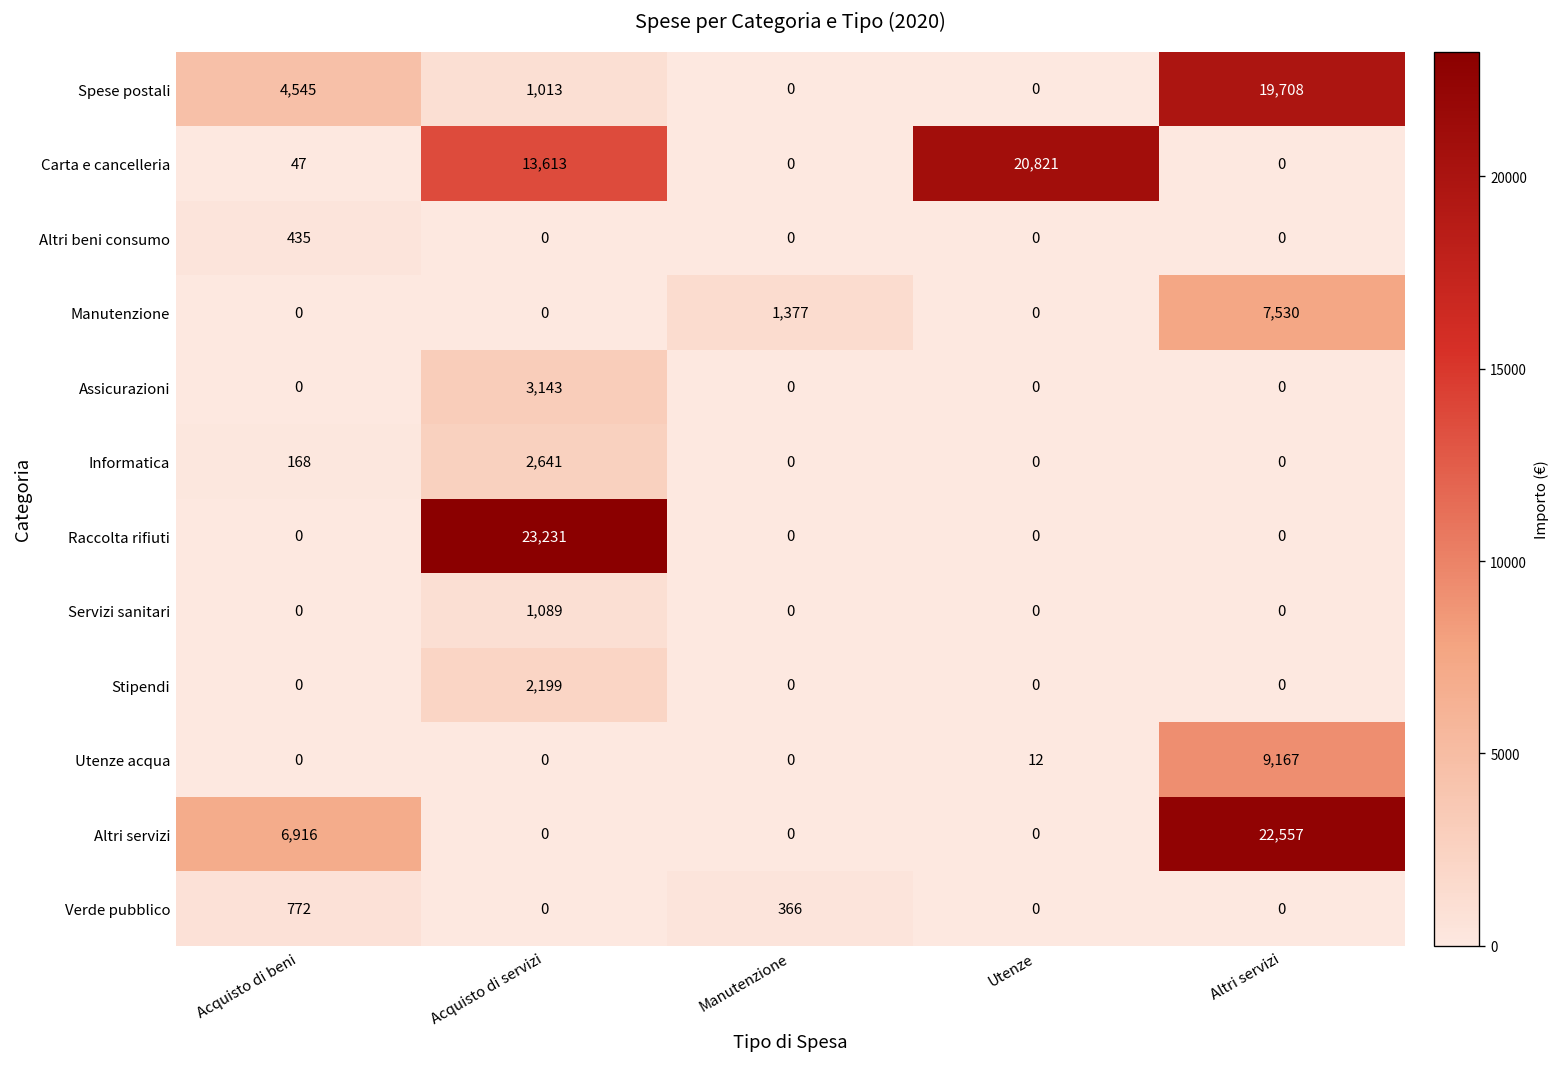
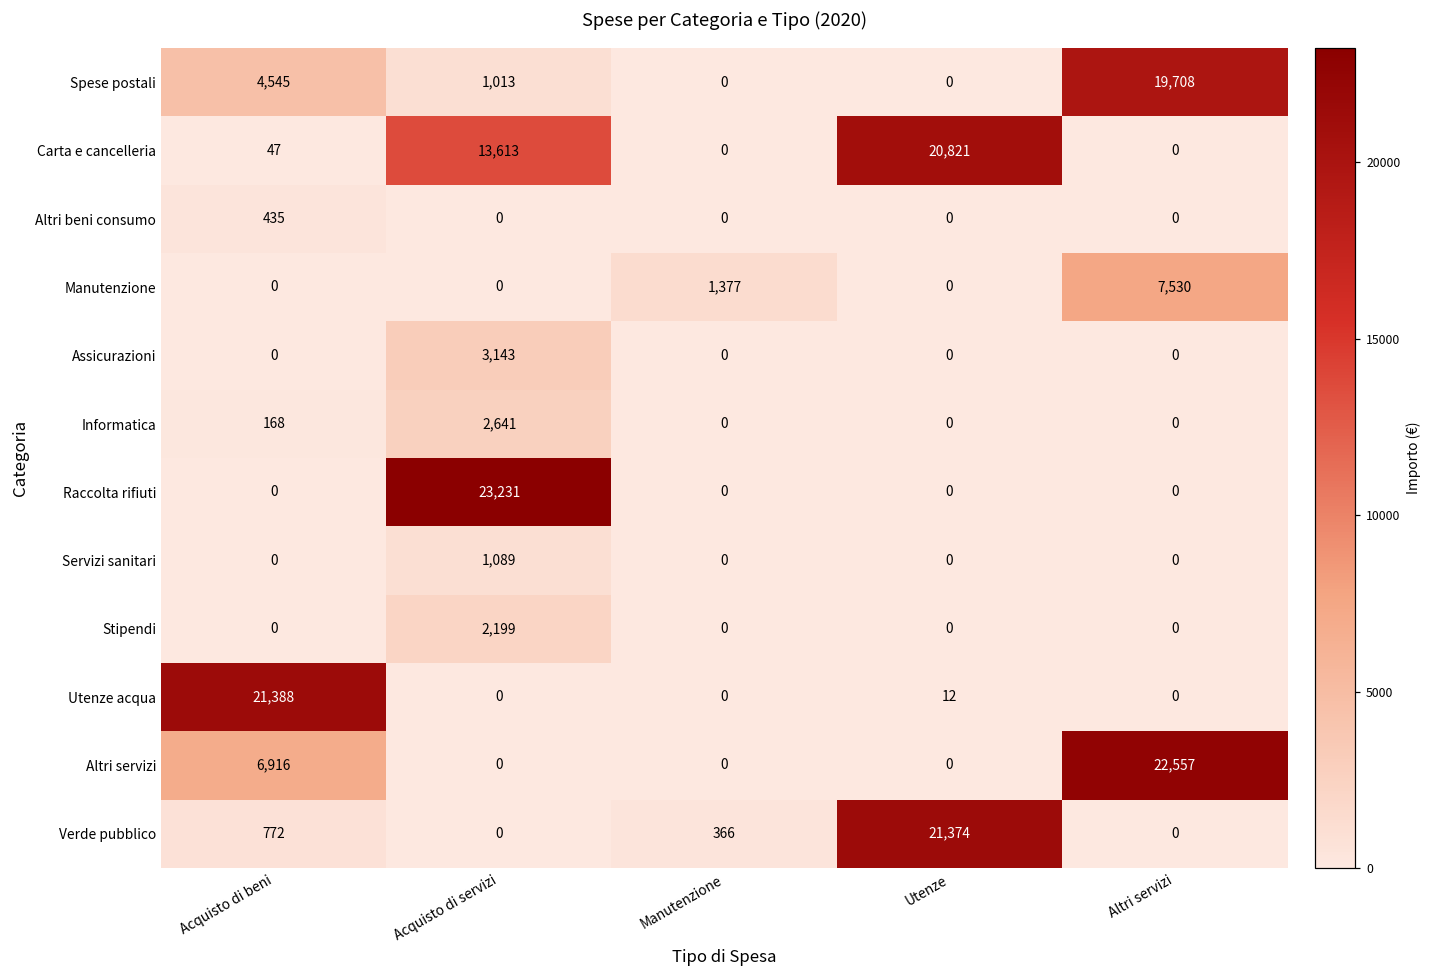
  {
    "Spese postali": {
      "Acquisto di beni": "4,545",
      "Acquisto di servizi": "1,013",
      "Manutenzione": "0",
      "Utenze": "0",
      "Altri servizi": "19,708"
    },
    "Carta e cancelleria": {
      "Acquisto di beni": "47",
      "Acquisto di servizi": "13,613",
      "Manutenzione": "0",
      "Utenze": "20,821",
      "Altri servizi": "0"
    },
    "Altri beni consumo": {
      "Acquisto di beni": "435",
      "Acquisto di servizi": "0",
      "Manutenzione": "0",
      "Utenze": "0",
      "Altri servizi": "0"
    },
    "Manutenzione": {
      "Acquisto di beni": "0",
      "Acquisto di servizi": "0",
      "Manutenzione": "1,377",
      "Utenze": "0",
      "Altri servizi": "7,530"
    },
    "Assicurazioni": {
      "Acquisto di beni": "0",
      "Acquisto di servizi": "3,143",
      "Manutenzione": "0",
      "Utenze": "0",
      "Altri servizi": "0"
    },
    "Informatica": {
      "Acquisto di beni": "168",
      "Acquisto di servizi": "2,641",
      "Manutenzione": "0",
      "Utenze": "0",
      "Altri servizi": "0"
    },
    "Raccolta rifiuti": {
      "Acquisto di beni": "0",
      "Acquisto di servizi": "23,231",
      "Manutenzione": "0",
      "Utenze": "0",
      "Altri servizi": "0"
    },
    "Servizi sanitari": {
      "Acquisto di beni": "0",
      "Acquisto di servizi": "1,089",
      "Manutenzione": "0",
      "Utenze": "0",
      "Altri servizi": "0"
    },
    "Stipendi": {
      "Acquisto di beni": "0",
      "Acquisto di servizi": "2,199",
      "Manutenzione": "0",
      "Utenze": "0",
      "Altri servizi": "0"
    },
    "Utenze acqua": {
-     "Acquisto di beni": "0",
+     "Acquisto di beni": "21,388",
      "Acquisto di servizi": "0",
      "Manutenzione": "0",
      "Utenze": "12",
-     "Altri servizi": "9,167"
+     "Altri servizi": "0"
    },
    "Altri servizi": {
      "Acquisto di beni": "6,916",
      "Acquisto di servizi": "0",
      "Manutenzione": "0",
      "Utenze": "0",
      "Altri servizi": "22,557"
    },
    "Verde pubblico": {
      "Acquisto di beni": "772",
      "Acquisto di servizi": "0",
      "Manutenzione": "366",
-     "Utenze": "0",
+     "Utenze": "21,374",
      "Altri servizi": "0"
    }
  }
